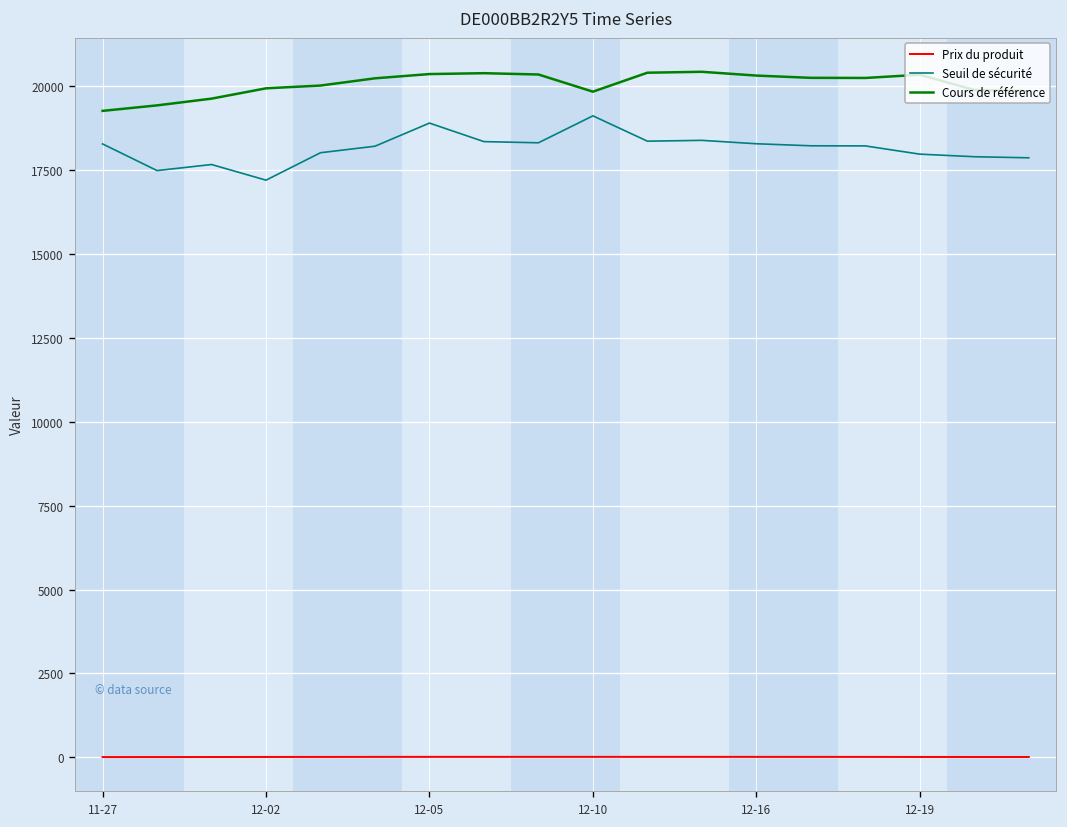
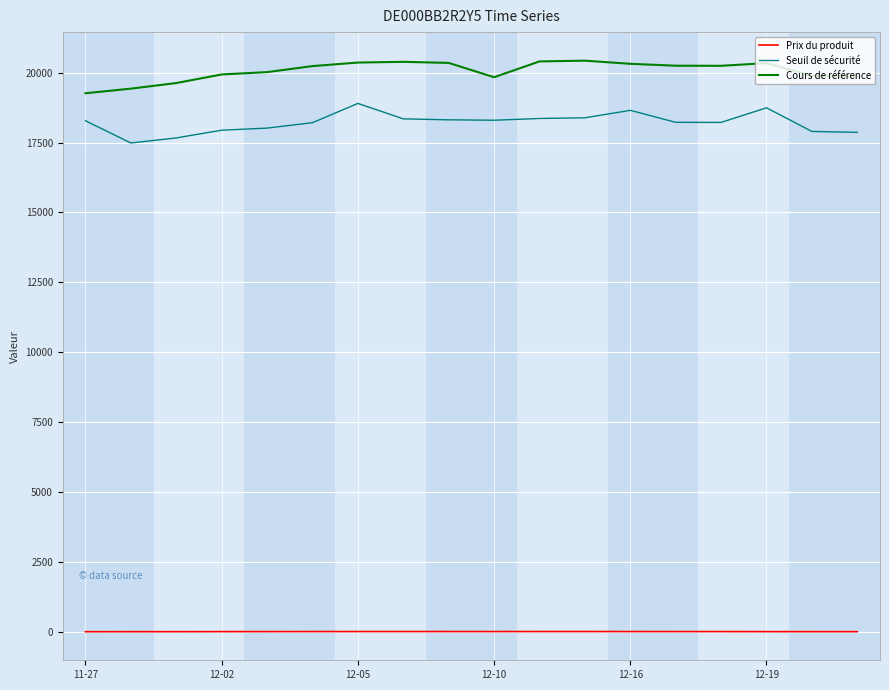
  {
    "Prix du produit": {
      "11-27": 0,
      "12-02": 0,
      "12-05": 0,
      "12-10": 0,
      "12-16": 0,
      "12-19": 0
    },
    "Seuil de sécurité": {
      "11-27": 18300,
-     "12-02": 17200,
+     "12-02": 17900,
      "12-05": 18900,
-     "12-10": 19100,
-     "12-16": 18300,
-     "12-19": 18000
+     "12-10": 18300,
+     "12-16": 18700,
+     "12-19": 18700
    },
    "Cours de référence": {
      "11-27": 19300,
      "12-02": 19900,
      "12-05": 20400,
      "12-10": 19800,
      "12-16": 20300
    }
  }
